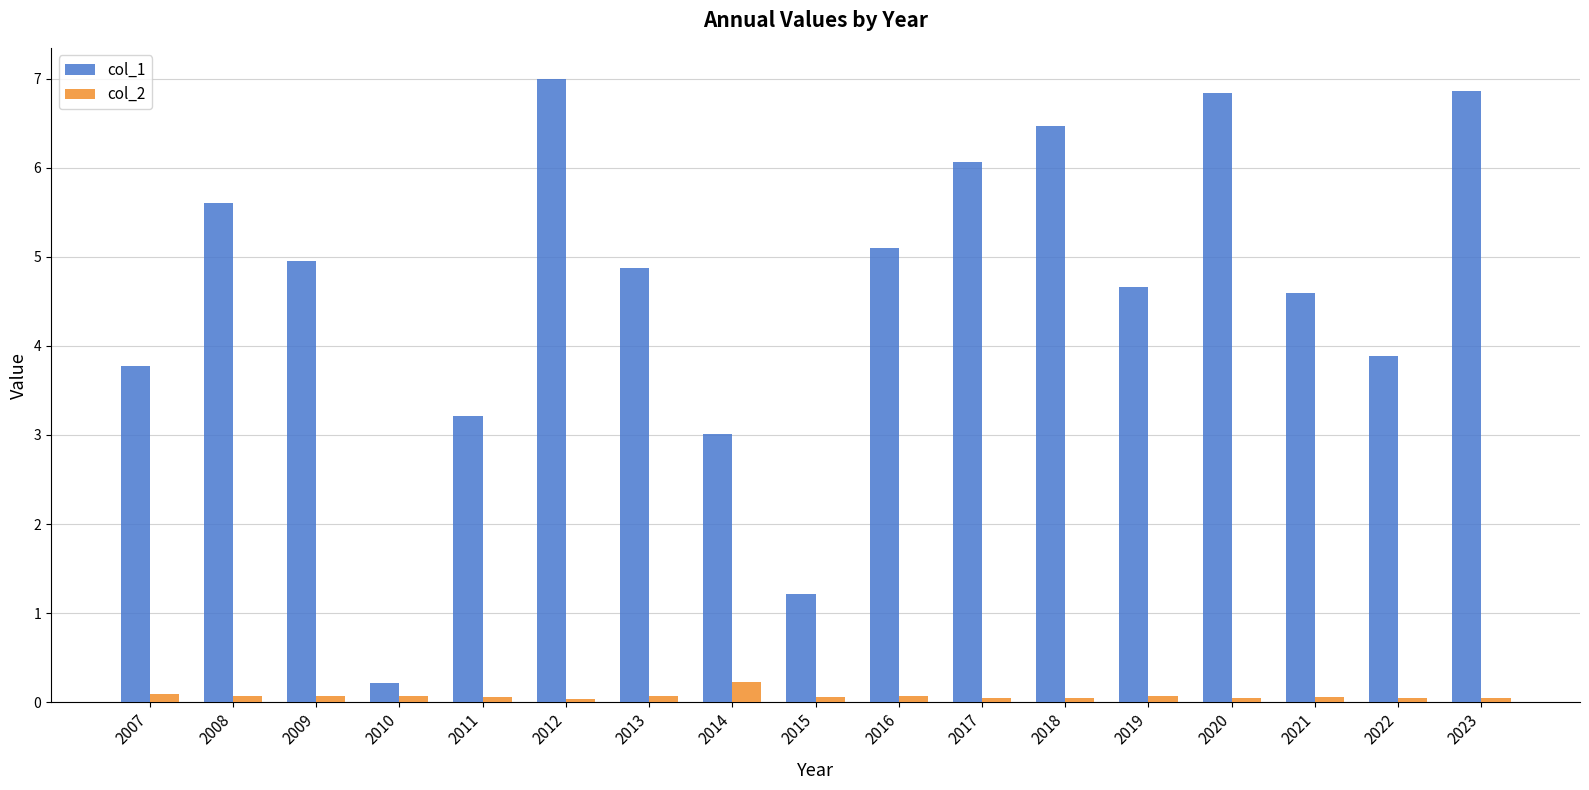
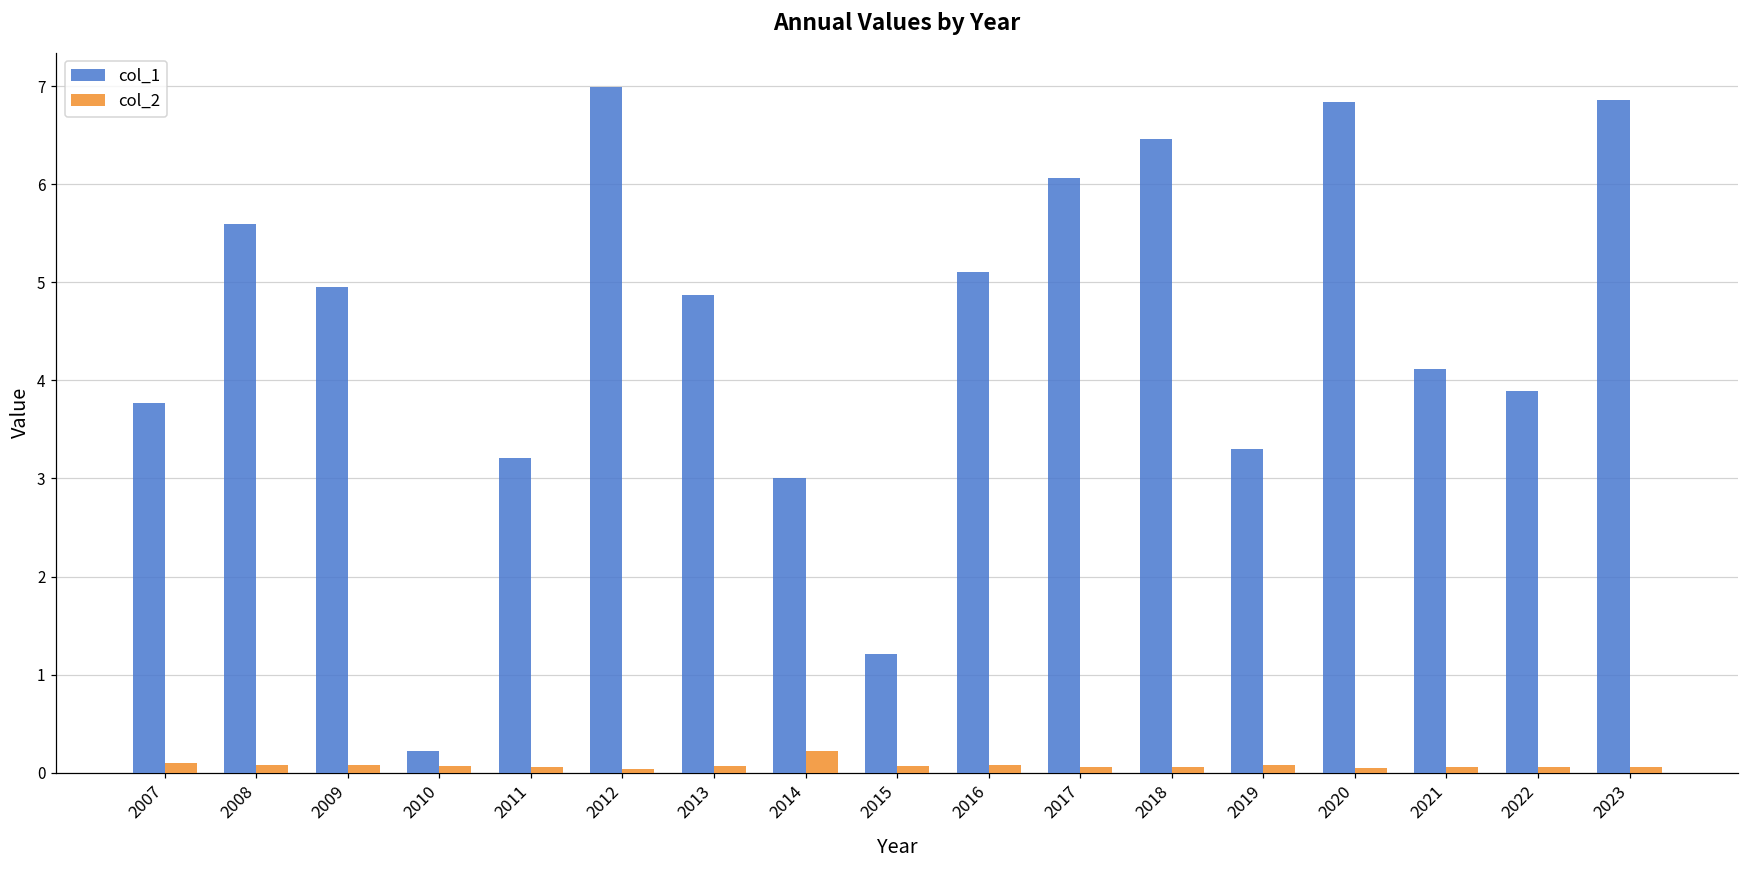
  {
    "col_1": {
      "2007": 3.8,
      "2008": 5.6,
      "2009": 5.0,
      "2010": 0.2,
      "2011": 3.2,
      "2012": 7.0,
      "2013": 4.9,
      "2014": 3.0,
      "2015": 1.2,
      "2016": 5.1,
      "2017": 6.1,
      "2018": 6.5,
-     "2019": 4.7,
+     "2019": 3.3,
      "2020": 6.8,
-     "2021": 4.6,
+     "2021": 4.1,
      "2022": 3.9,
      "2023": 6.9
    },
    "col_2": {
      "2007": 0.1,
      "2008": 0.1,
      "2009": 0.1,
      "2010": 0.1,
      "2011": 0.1,
      "2012": 0.0,
      "2013": 0.1,
      "2014": 0.2,
      "2015": 0.1,
      "2016": 0.1,
      "2017": 0.1,
      "2018": 0.1,
      "2019": 0.1,
      "2020": 0.1,
      "2021": 0.1,
      "2022": 0.1,
      "2023": 0.1
    }
  }
